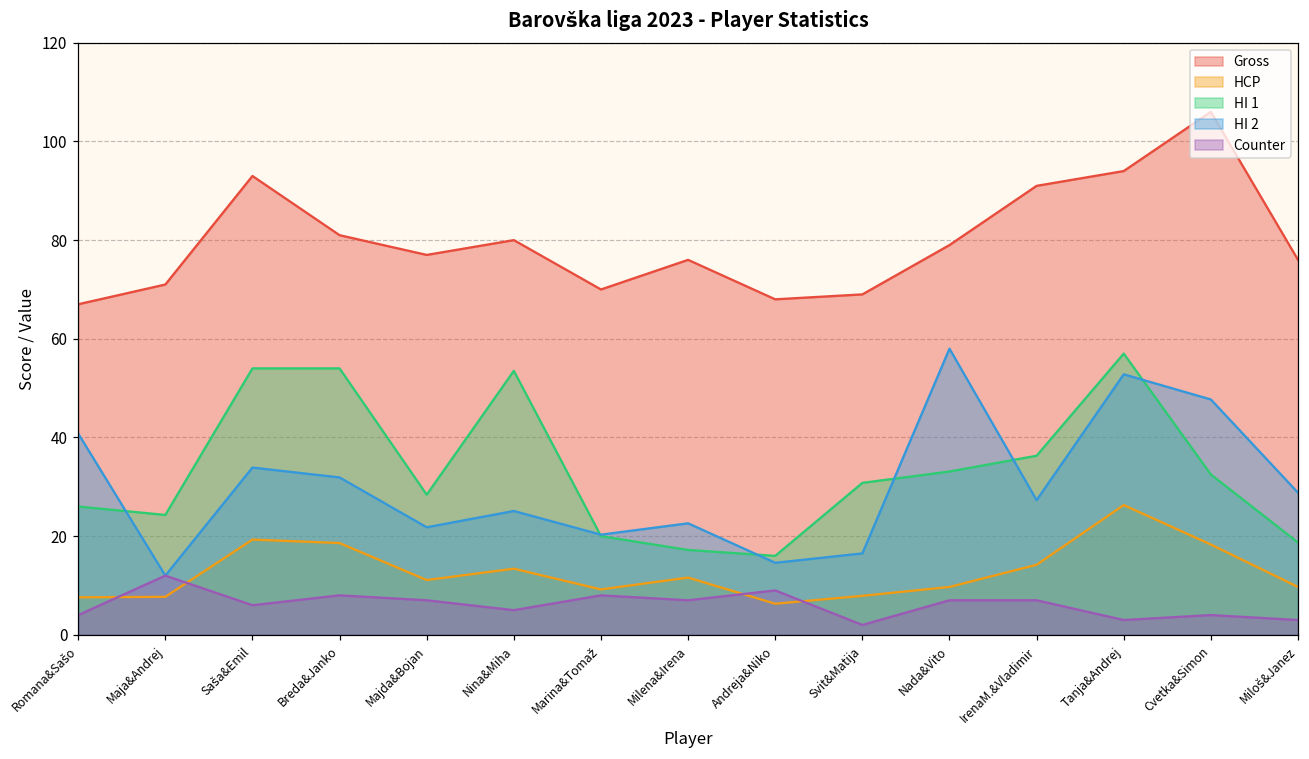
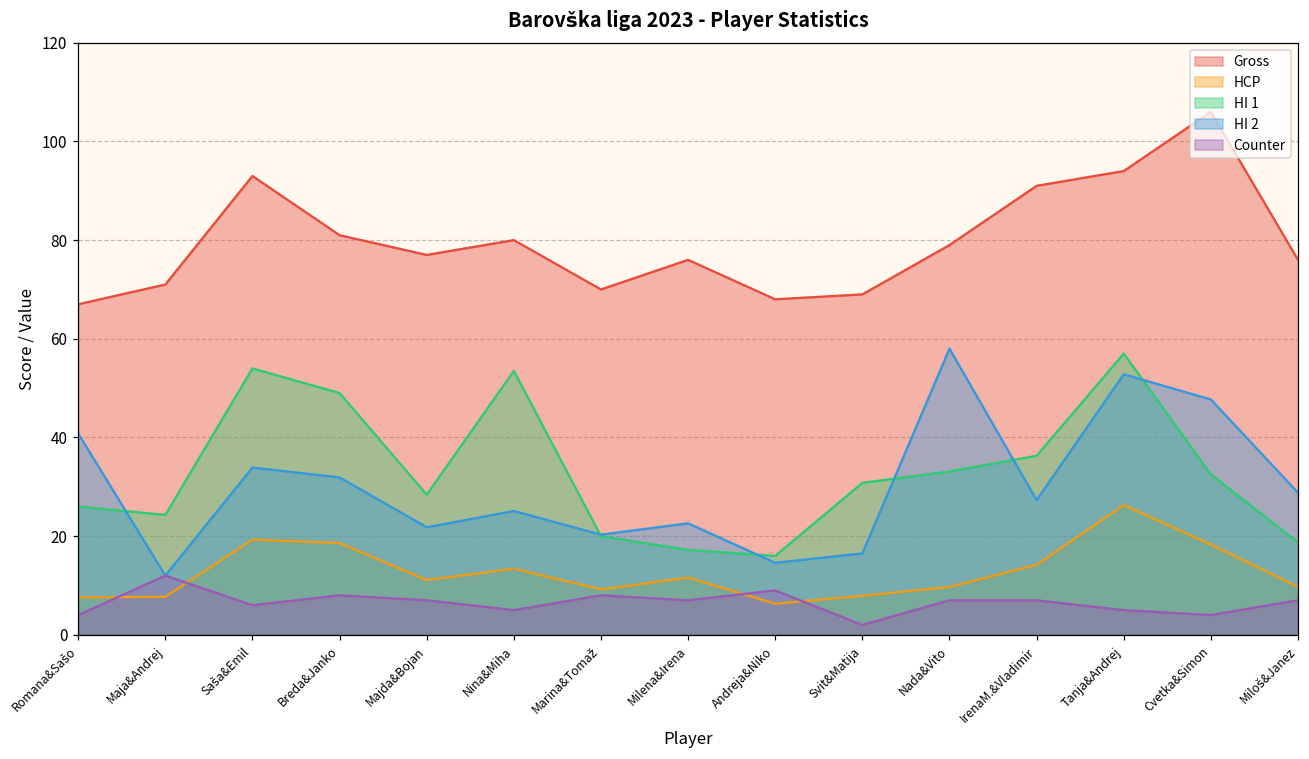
  {
    "HI 1": {
      "Romana&Sašo": 26,
      "Maja&Andrej": 24,
      "Saša&Emil": 54,
-     "Breda&Janko": 54,
+     "Breda&Janko": 49,
      "Majda&Bojan": 28,
      "Nina&Miha": 54,
      "Milena&Irena": 17,
      "Andreja&Niko": 16,
      "Svit&Matija": 31,
      "Nada&Vito": 33,
      "IrenaM.&Vladimir": 36,
      "Tanja&Andrej": 57,
      "Cvetka&Simon": 33,
      "Miloš&Janez": 19
    },
    "HI 2": {
      "Romana&Sašo": 41,
      "Saša&Emil": 34,
      "Breda&Janko": 32,
      "Majda&Bojan": 22,
      "Nina&Miha": 25,
      "Milena&Irena": 23,
      "Andreja&Niko": 15,
      "Svit&Matija": 17,
      "Nada&Vito": 58,
      "IrenaM.&Vladimir": 27,
      "Tanja&Andrej": 53,
      "Cvetka&Simon": 48,
      "Miloš&Janez": 29
    },
    "Counter": {
      "Romana&Sašo": 4,
      "Saša&Emil": 6,
      "Breda&Janko": 8,
      "Majda&Bojan": 7,
      "Nina&Miha": 5,
      "Marina&Tomaž": 8,
      "Milena&Irena": 7,
      "Andreja&Niko": 9,
      "Svit&Matija": 2,
      "Nada&Vito": 7,
      "IrenaM.&Vladimir": 7,
-     "Tanja&Andrej": 3,
+     "Tanja&Andrej": 5,
      "Cvetka&Simon": 4,
-     "Miloš&Janez": 3
+     "Miloš&Janez": 7
    }
  }
